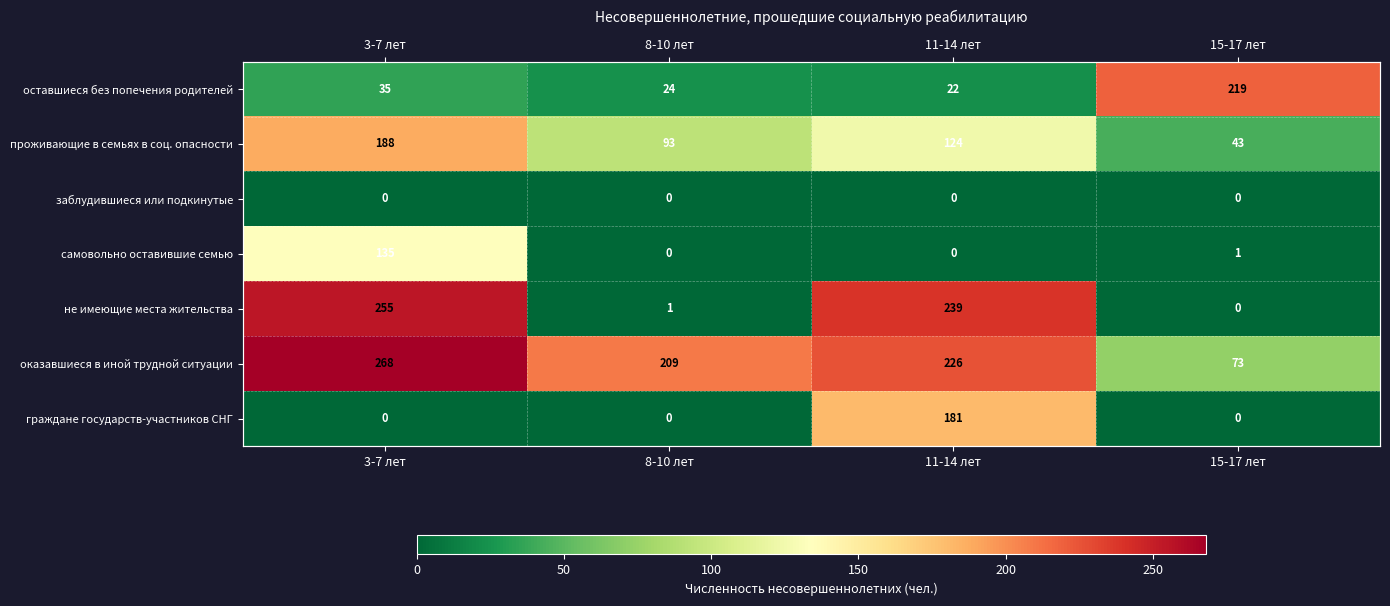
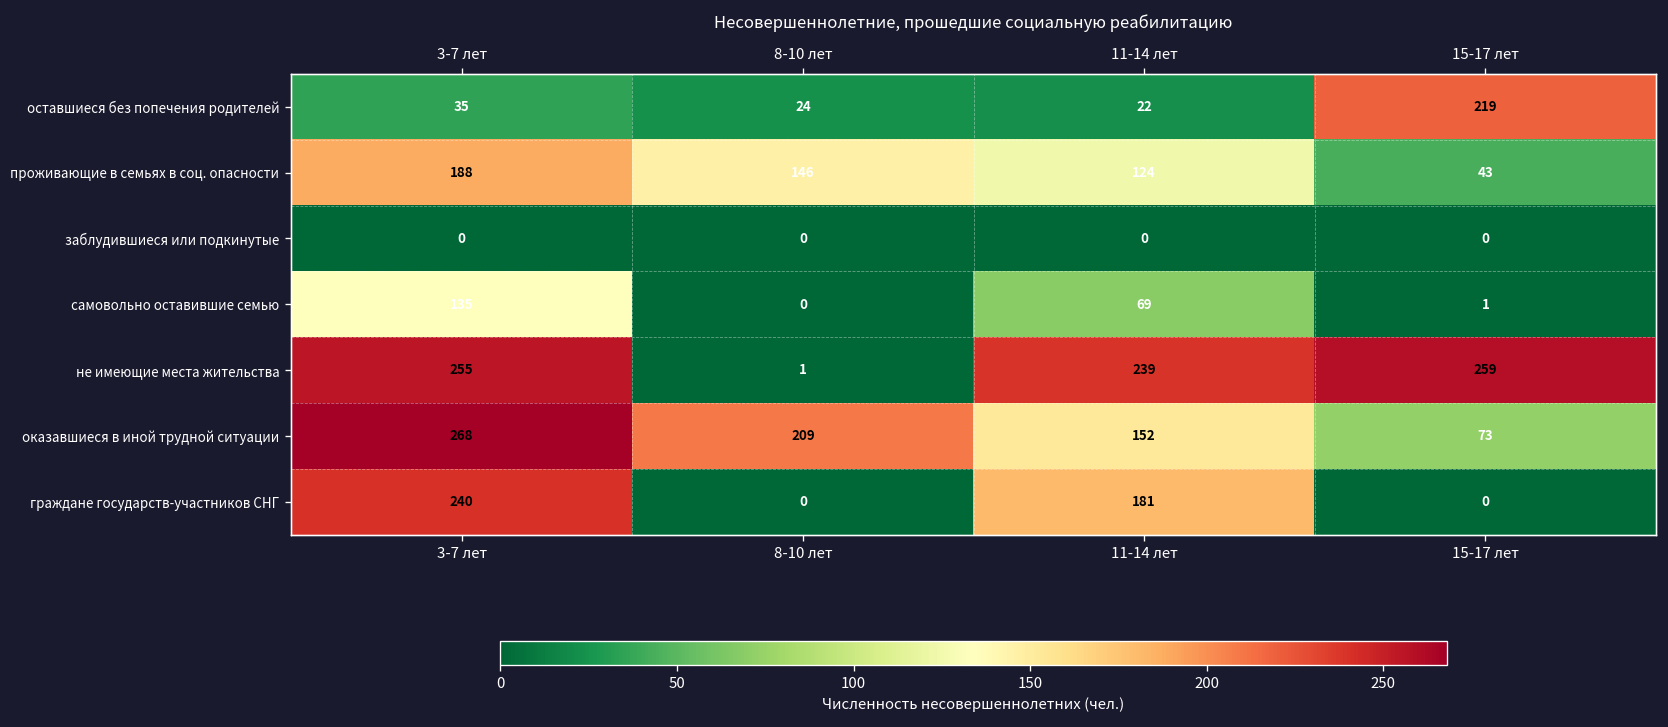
  {
    "оставшиеся без попечения родителей": {
      "3-7 лет": 35,
      "8-10 лет": 24,
      "11-14 лет": 22,
      "15-17 лет": 219
    },
    "проживающие в семьях в соц. опасности": {
      "3-7 лет": 188,
-     "8-10 лет": 93,
+     "8-10 лет": 146,
      "11-14 лет": 124,
      "15-17 лет": 43
    },
    "заблудившиеся или подкинутые": {
      "3-7 лет": 0,
      "8-10 лет": 0,
      "11-14 лет": 0,
      "15-17 лет": 0
    },
    "самовольно оставившие семью": {
      "3-7 лет": 135,
      "8-10 лет": 0,
-     "11-14 лет": 0,
+     "11-14 лет": 69,
      "15-17 лет": 1
    },
    "не имеющие места жительства": {
      "3-7 лет": 255,
      "8-10 лет": 1,
      "11-14 лет": 239,
-     "15-17 лет": 0
+     "15-17 лет": 259
    },
    "оказавшиеся в иной трудной ситуации": {
      "3-7 лет": 268,
      "8-10 лет": 209,
-     "11-14 лет": 226,
+     "11-14 лет": 152,
      "15-17 лет": 73
    },
    "граждане государств-участников СНГ": {
-     "3-7 лет": 0,
+     "3-7 лет": 240,
      "8-10 лет": 0,
      "11-14 лет": 181,
      "15-17 лет": 0
    }
  }
